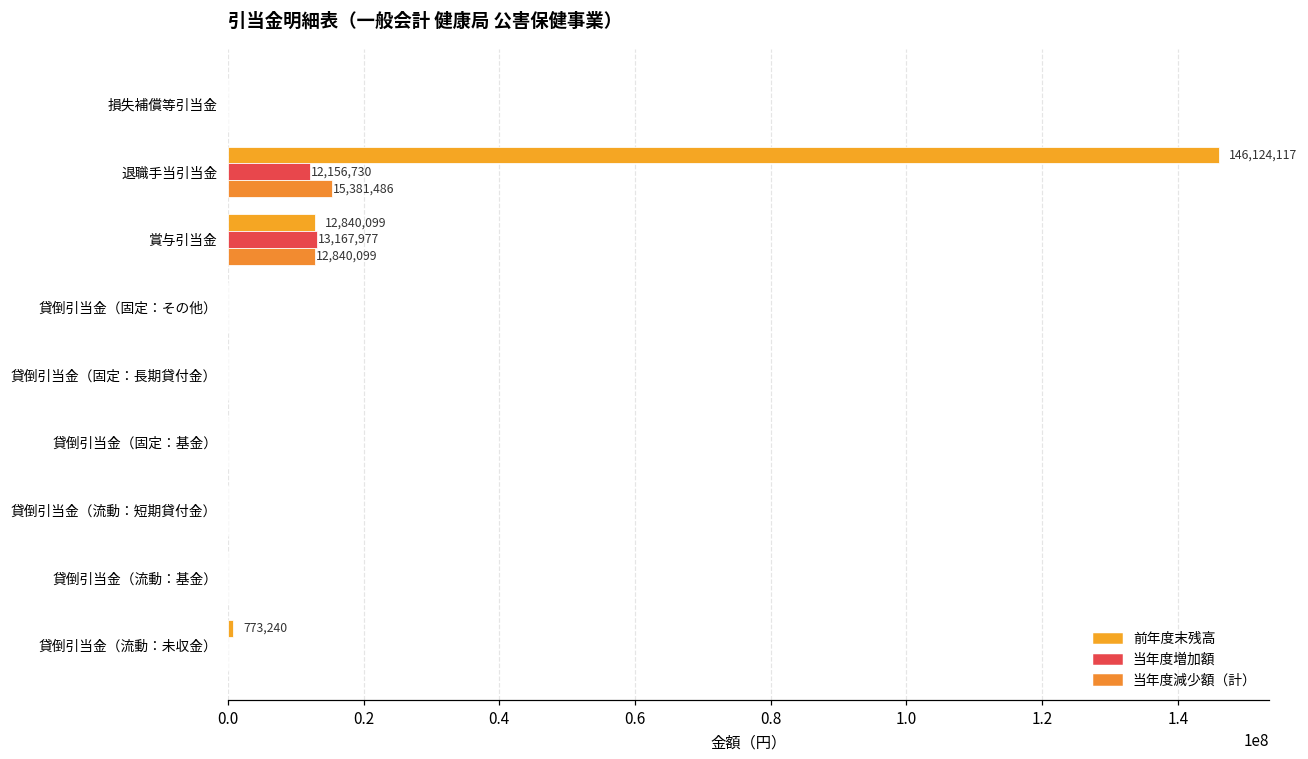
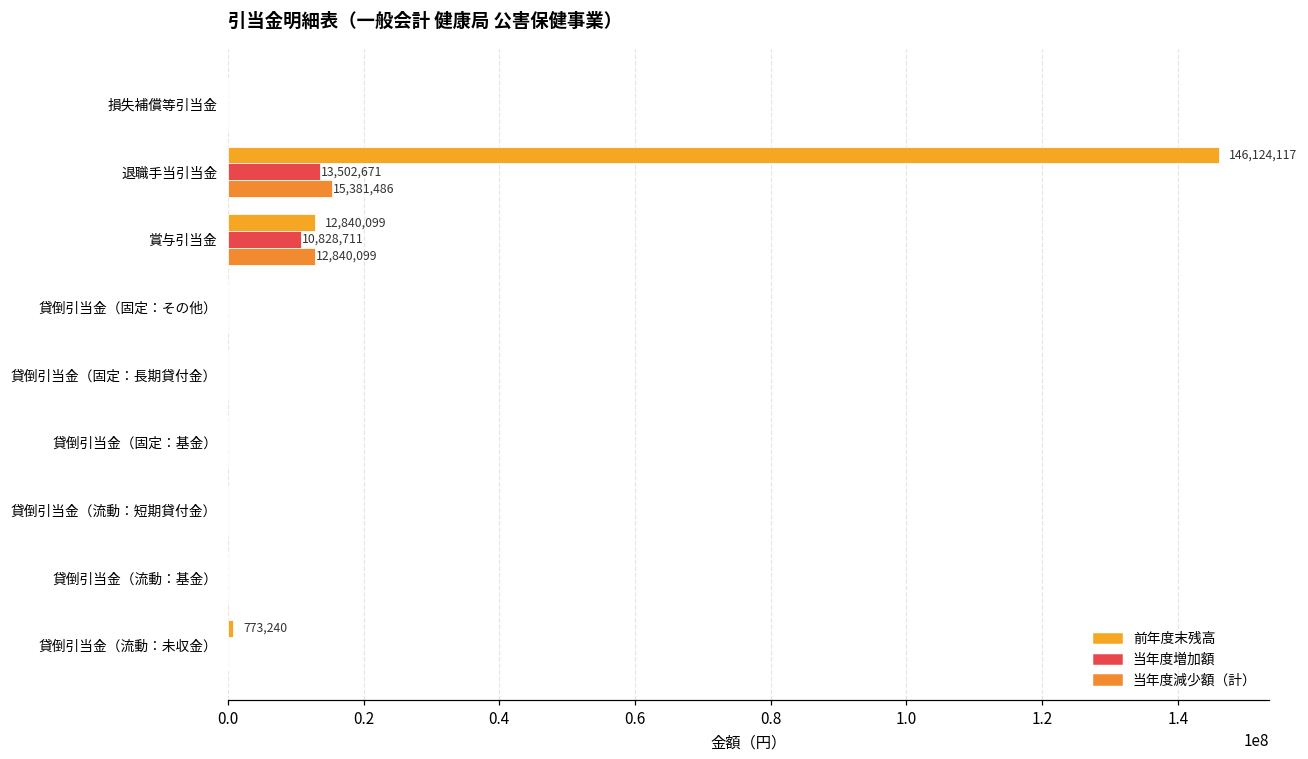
  {
    "当年度増加額": {
-     "退職手当引当金": "12,156,730",
-     "賞与引当金": "13,167,977"
+     "退職手当引当金": "13,502,671",
+     "賞与引当金": "10,828,711"
    }
  }
